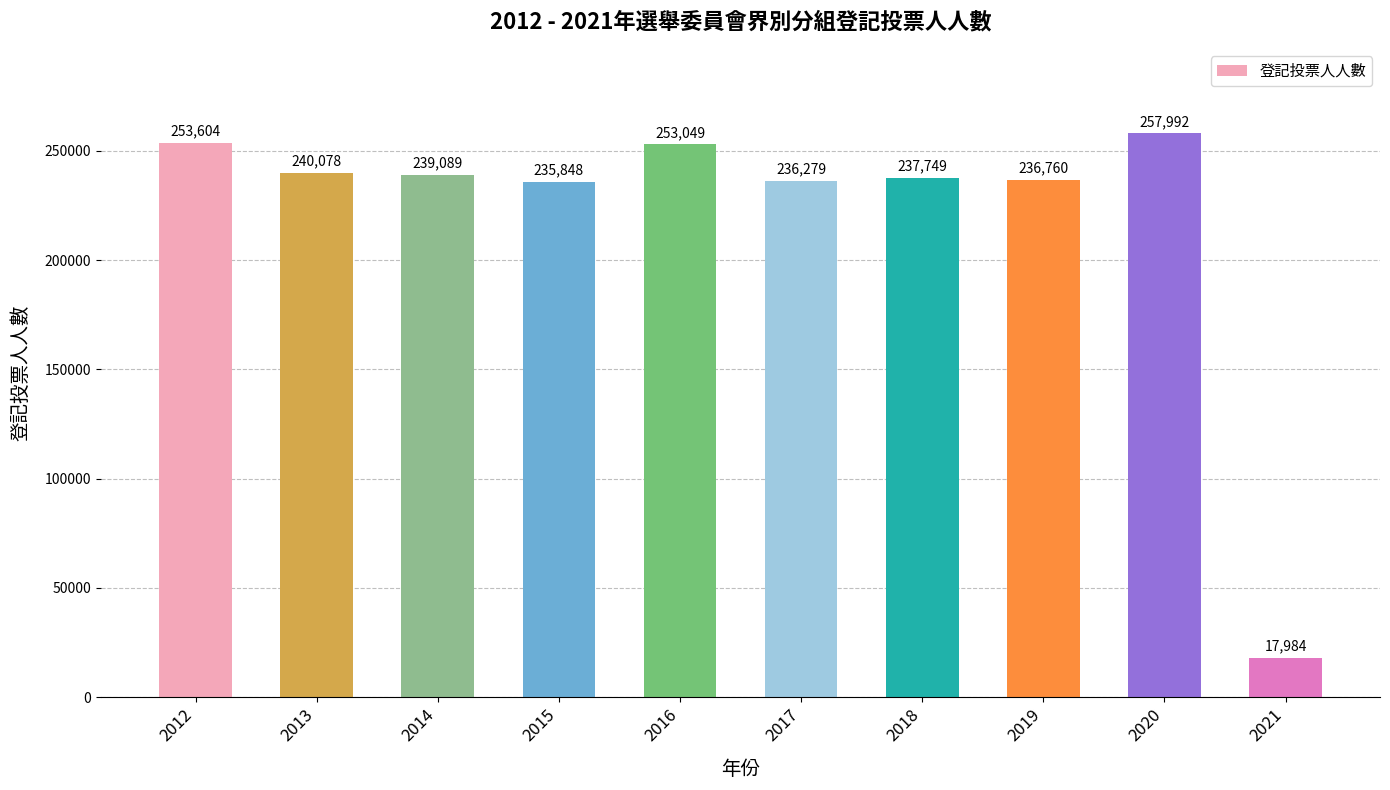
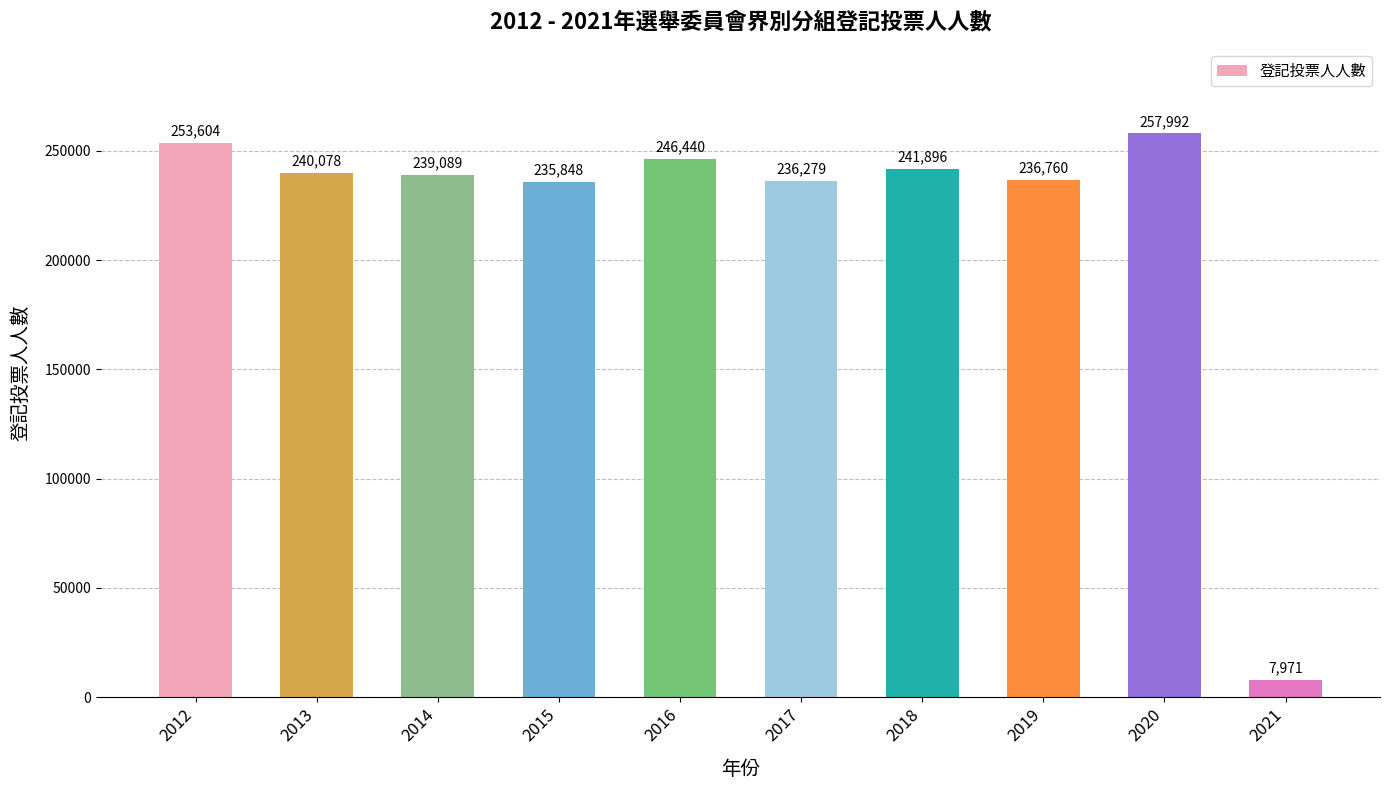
  {
    "2012": "253,604",
    "2013": "240,078",
    "2014": "239,089",
    "2015": "235,848",
-   "2016": "253,049",
+   "2016": "246,440",
    "2017": "236,279",
-   "2018": "237,749",
+   "2018": "241,896",
    "2019": "236,760",
    "2020": "257,992",
-   "2021": "17,984"
+   "2021": "7,971"
  }
